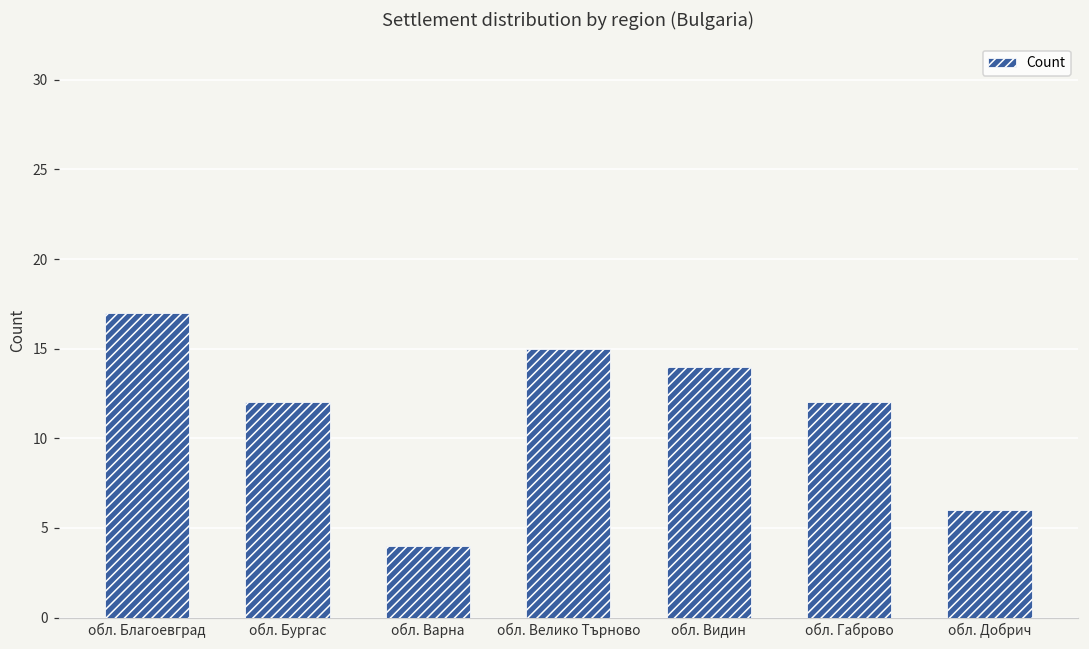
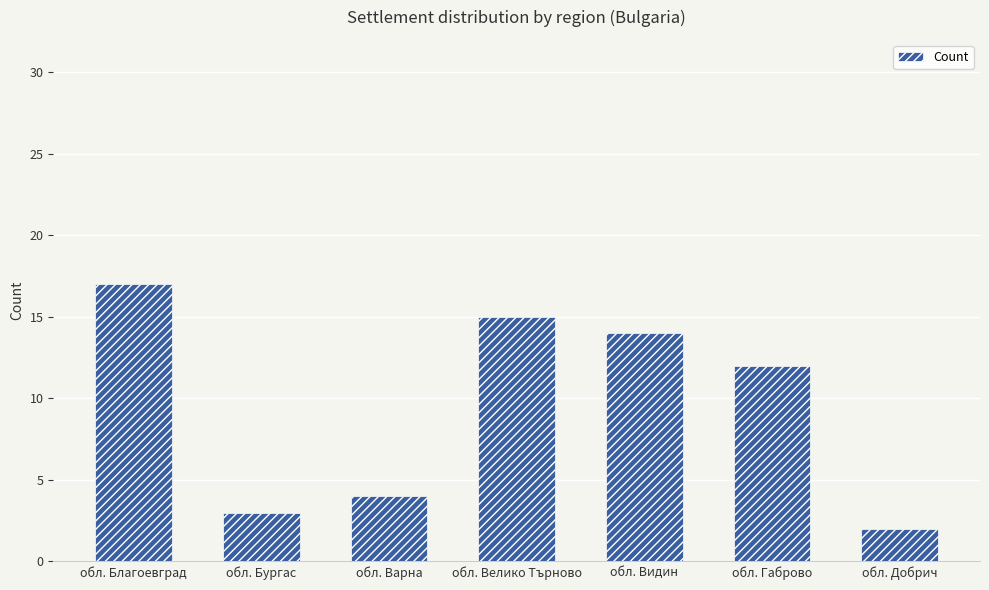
  {
    "обл. Благоевград": 17,
-   "обл. Бургас": 12,
+   "обл. Бургас": 3,
    "обл. Варна": 4,
    "обл. Велико Търново": 15,
    "обл. Видин": 14,
    "обл. Габрово": 12,
-   "обл. Добрич": 6
+   "обл. Добрич": 2
  }
